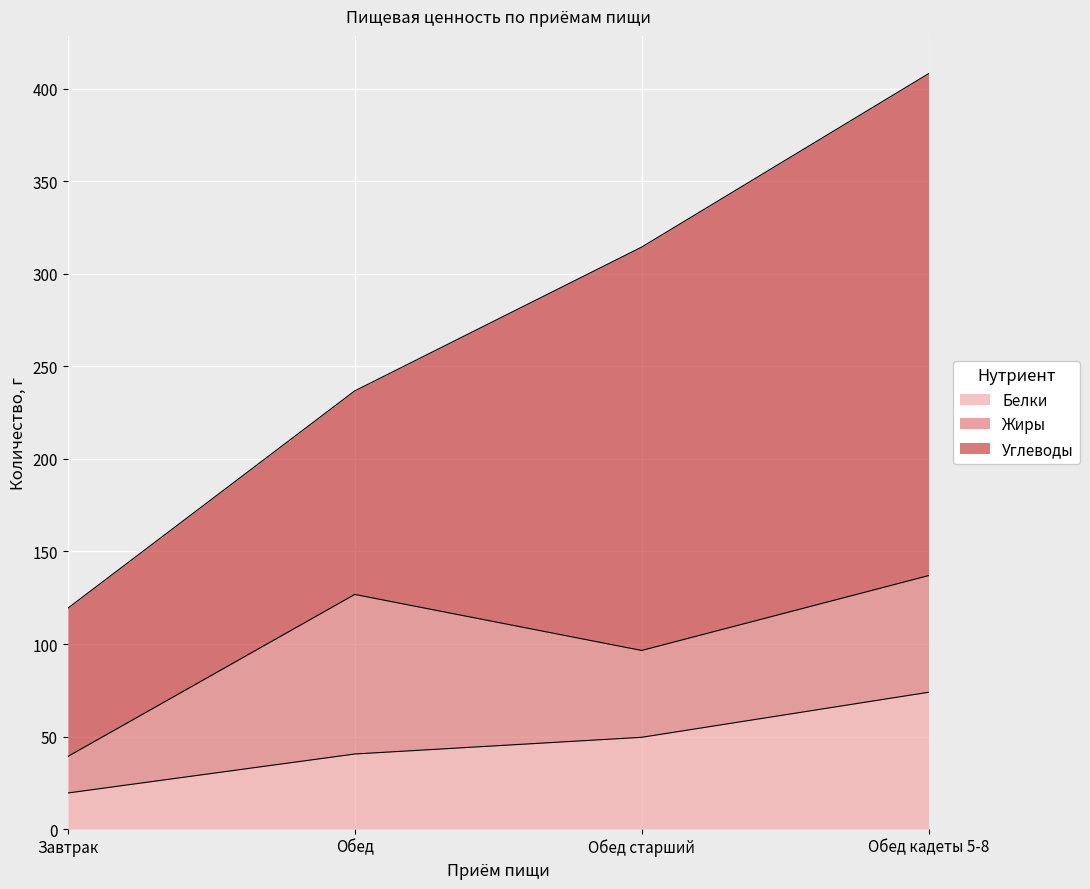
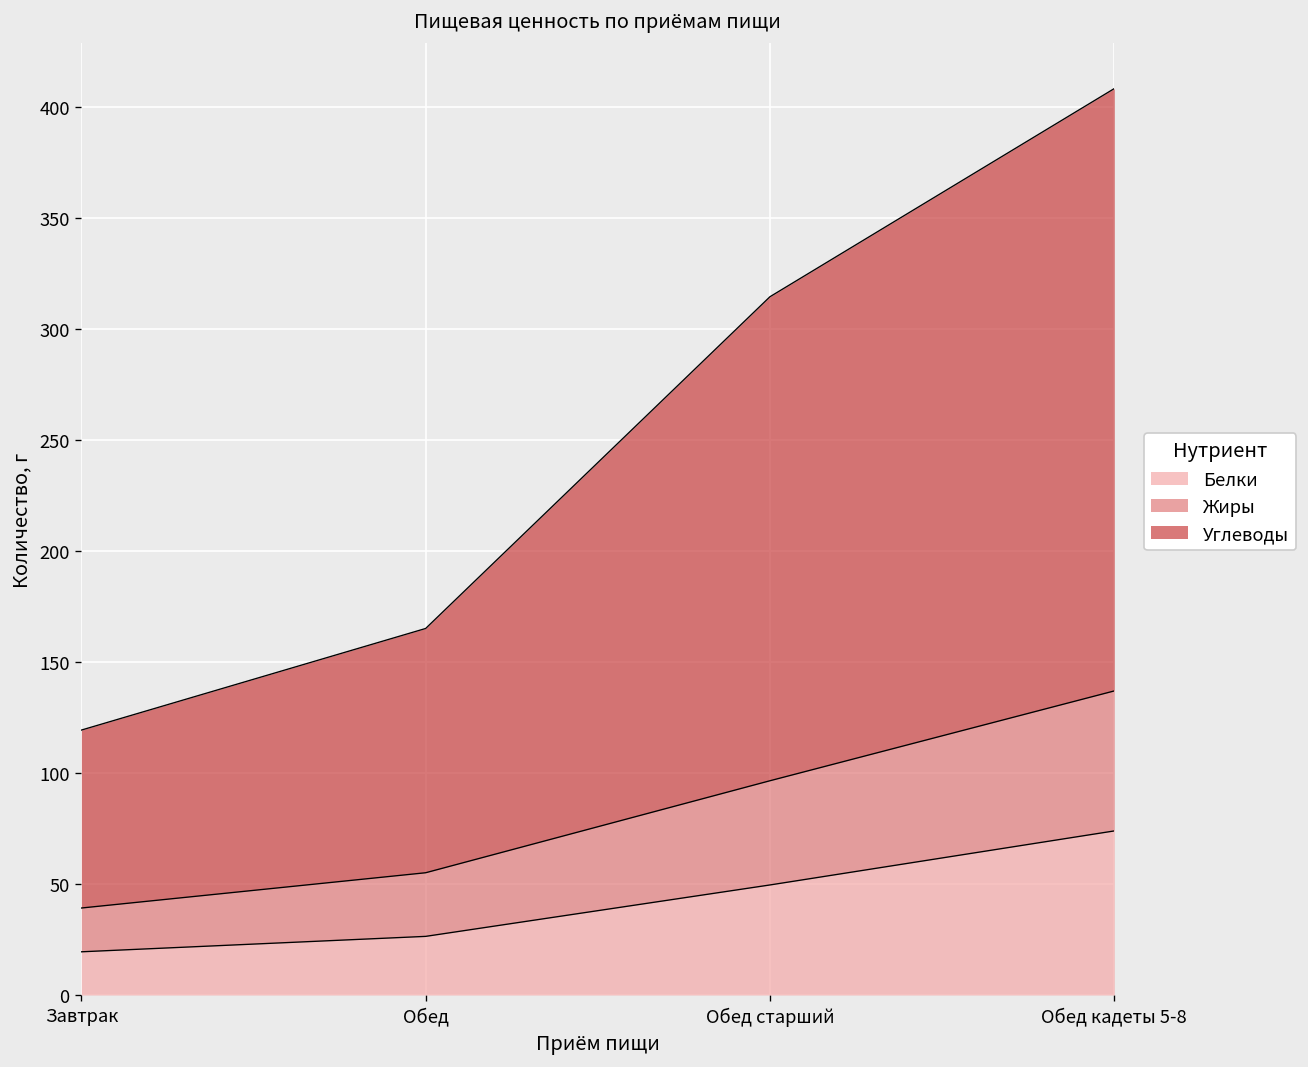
  {
    "Белки": {
      "Завтрак": 19,
-     "Обед": 41,
+     "Обед": 26,
      "Обед старший": 50,
      "Обед кадеты 5-8": 74
    },
    "Жиры": {
      "Завтрак": 20,
-     "Обед": 86,
+     "Обед": 29,
      "Обед старший": 47,
      "Обед кадеты 5-8": 63
    },
    "Углеводы": {
      "Завтрак": 80,
      "Обед": 110,
      "Обед старший": 218,
      "Обед кадеты 5-8": 271
    }
  }
